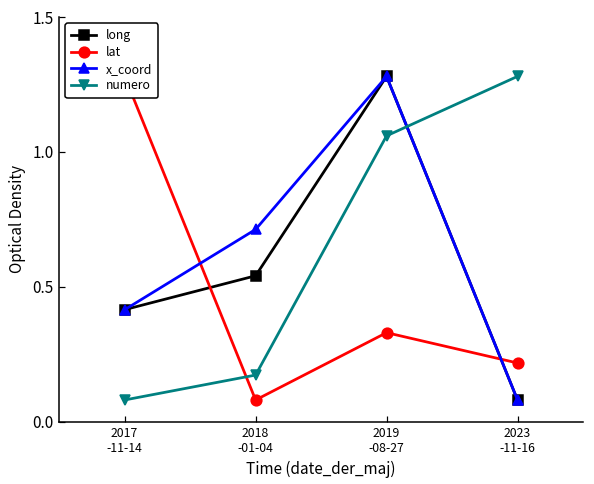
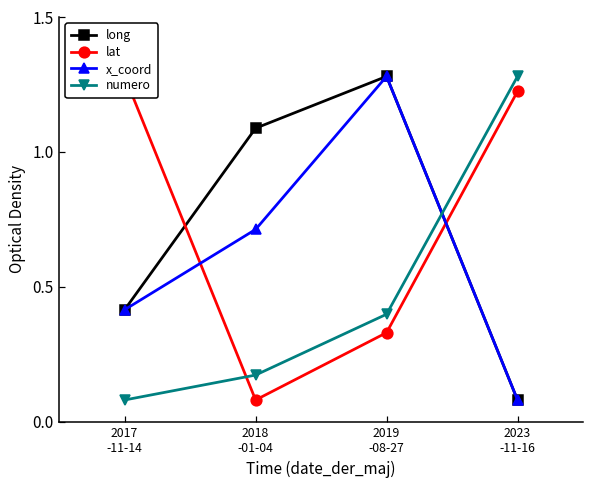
  {
    "long": {
-     "2018 -01-04": 0.54
+     "2018 -01-04": 1.09
    },
    "lat": {
      "2018 -01-04": 0.08,
      "2019 -08-27": 0.33,
-     "2023 -11-16": 0.22
+     "2023 -11-16": 1.22
    },
    "x_coord": {
      "2018 -01-04": 0.71
    },
    "numero": {
      "2017 -11-14": 0.08,
      "2018 -01-04": 0.17,
-     "2019 -08-27": 1.06,
+     "2019 -08-27": 0.40,
      "2023 -11-16": 1.28
    }
  }
